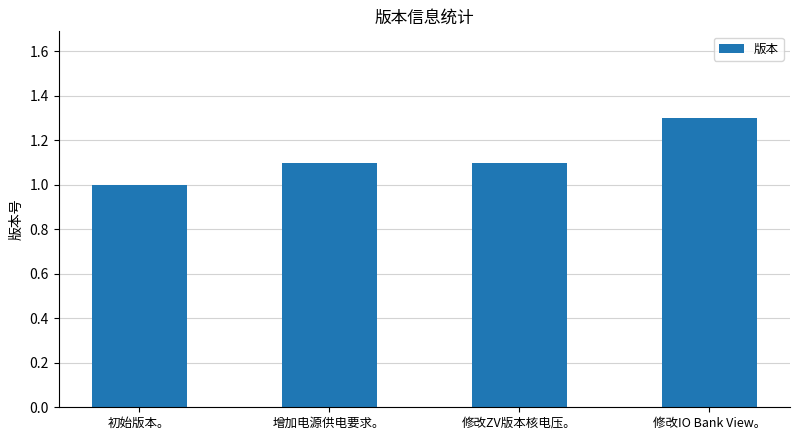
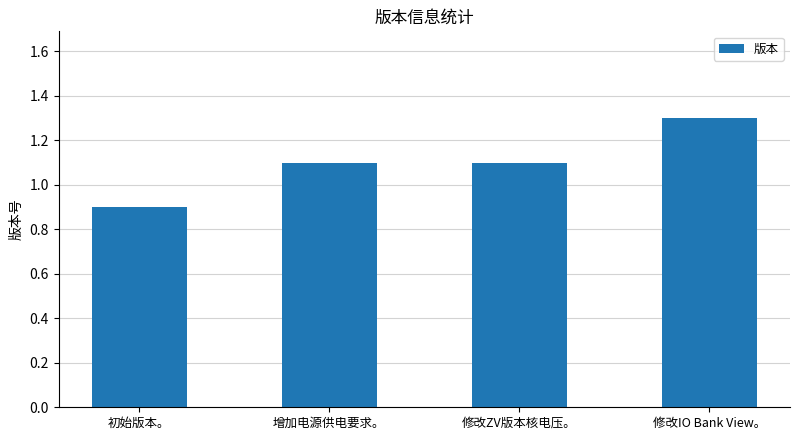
  {
-   "初始版本。": 1.0,
+   "初始版本。": 0.9,
    "增加电源供电要求。": 1.1,
    "修改ZV版本核电压。": 1.1,
    "修改IO Bank View。": 1.3
  }
